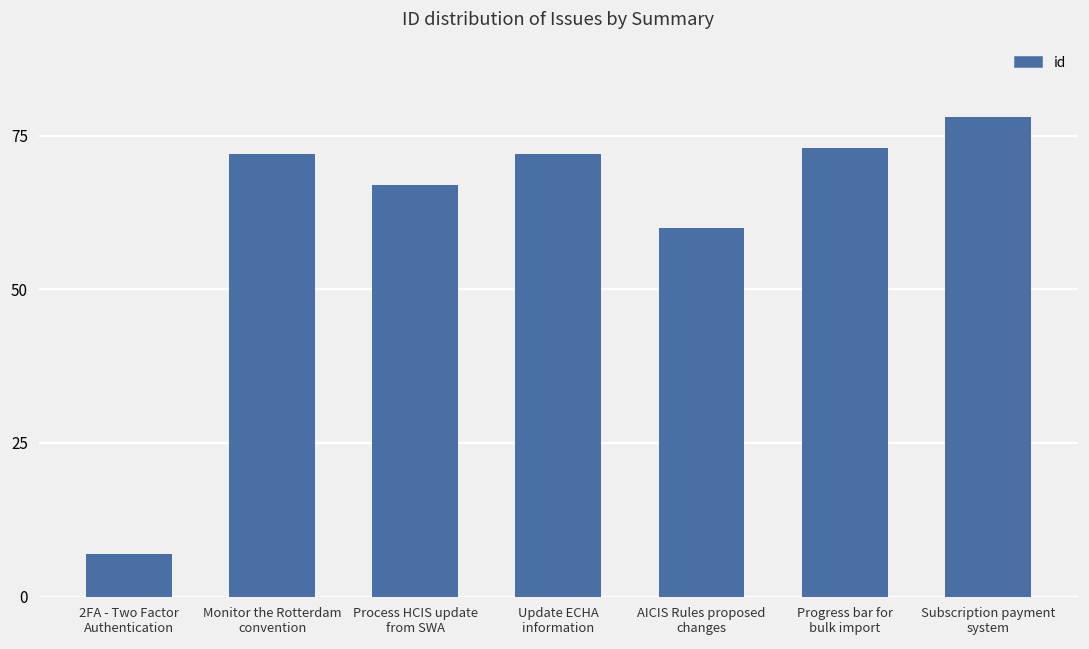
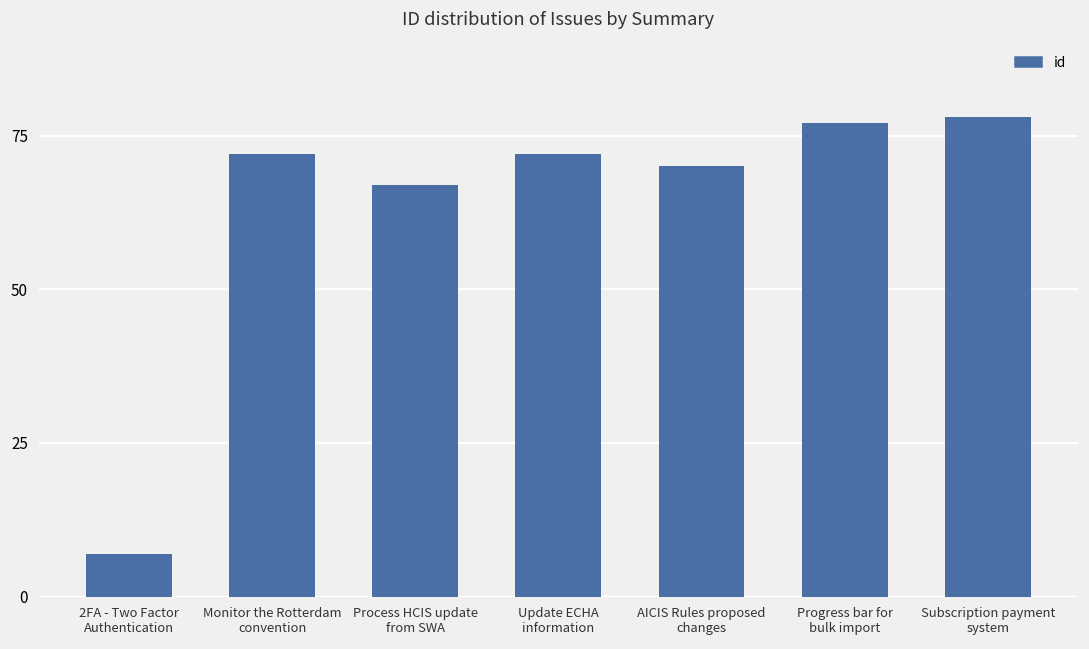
  {
    "2FA - Two Factor Authentication": 7,
    "Monitor the Rotterdam convention": 72,
    "Process HCIS update from SWA": 67,
    "Update ECHA information": 72,
-   "AICIS Rules proposed changes": 60,
-   "Progress bar for bulk import": 73,
+   "AICIS Rules proposed changes": 70,
+   "Progress bar for bulk import": 77,
    "Subscription payment system": 78
  }
